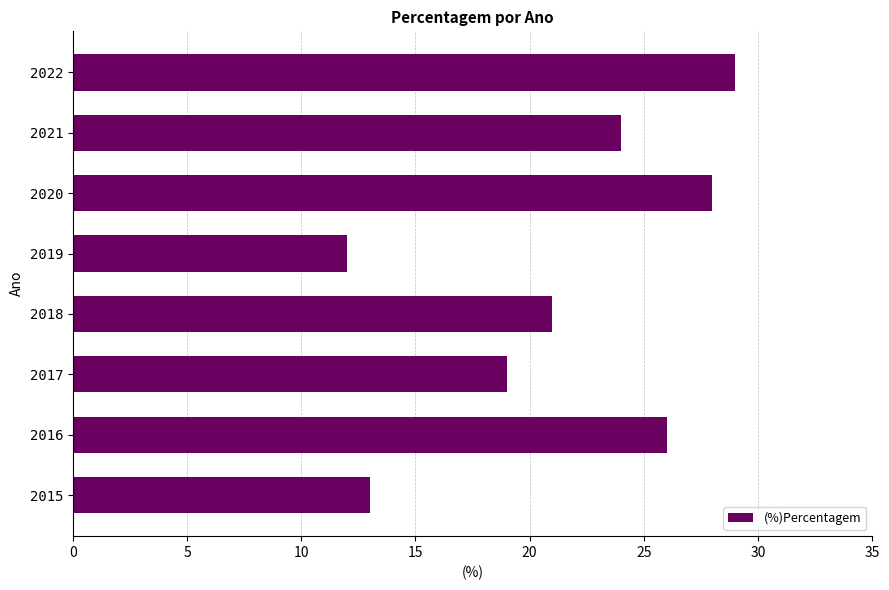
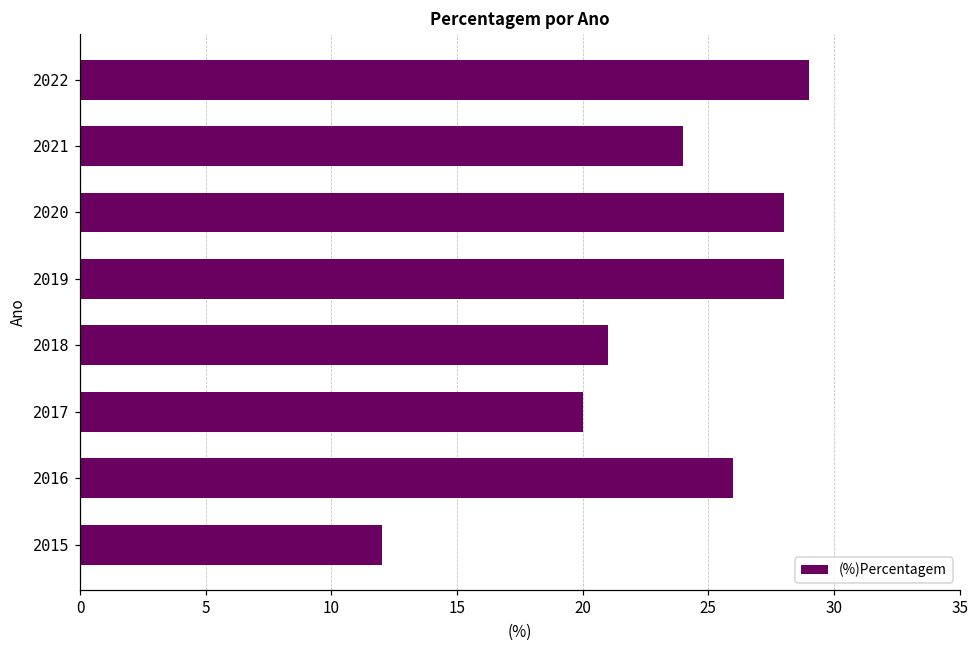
  {
    "2022": 29,
    "2021": 24,
    "2020": 28,
-   "2019": 12,
+   "2019": 28,
    "2018": 21,
-   "2017": 19,
+   "2017": 20,
    "2016": 26,
-   "2015": 13
+   "2015": 12
  }
